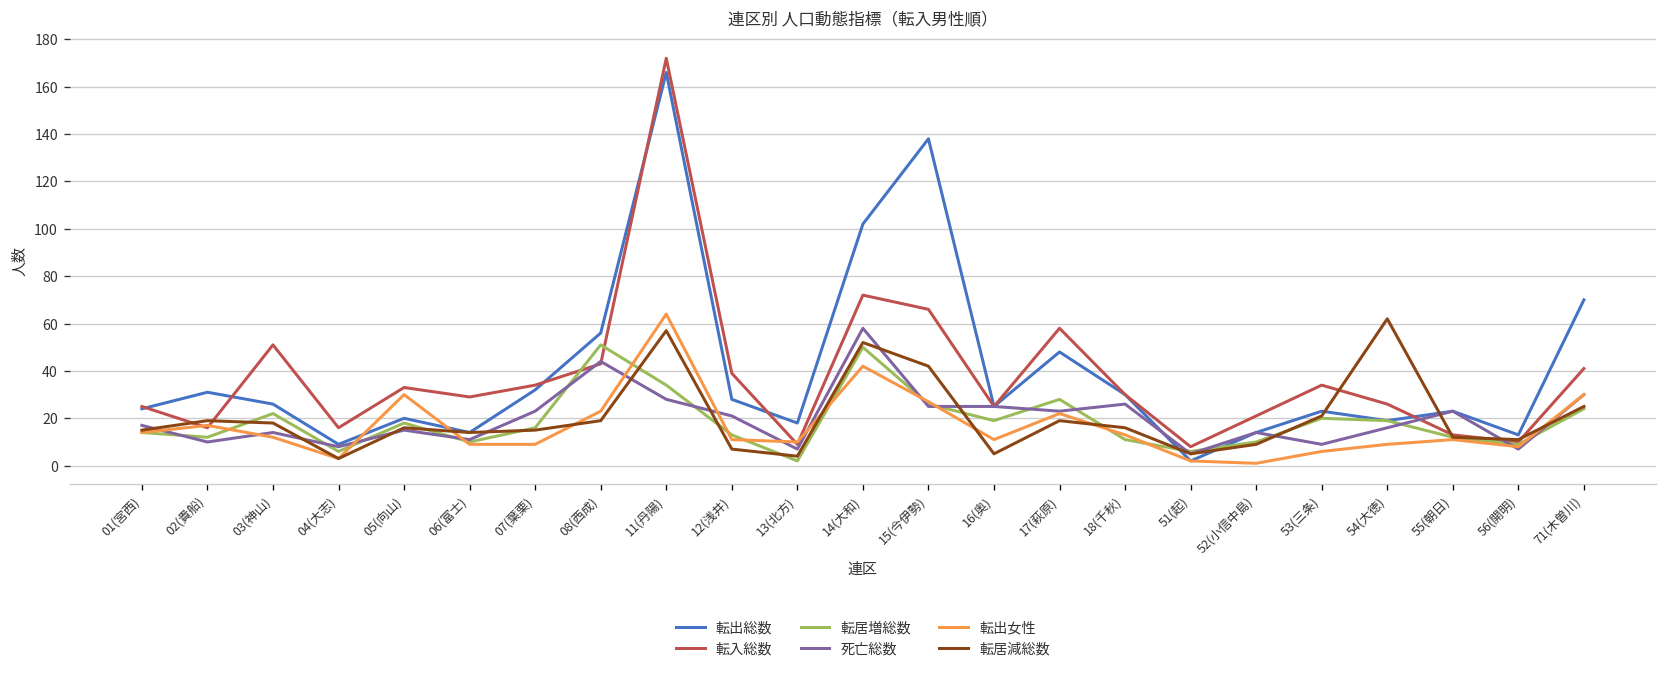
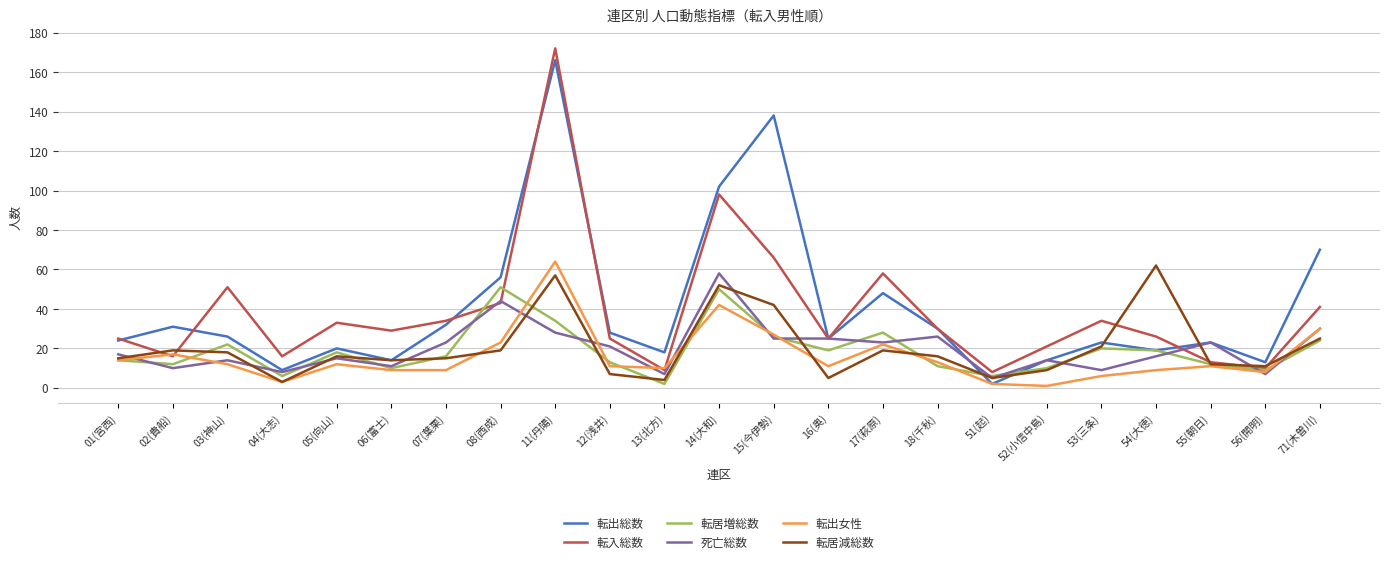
  {
    "転出総数": {
      "02(貴船)": 31,
      "03(神山)": 26,
      "05(向山)": 20,
      "07(葉栗)": 32,
      "08(西成)": 56,
      "11(丹陽)": 166,
      "12(浅井)": 28,
      "13(北方)": 18,
      "14(大和)": 102,
      "15(今伊勢)": 138,
      "17(萩原)": 48,
      "53(三条)": 23,
      "56(開明)": 13,
      "71(木曽川)": 70
    },
    "転入総数": {
      "03(神山)": 51,
      "04(大志)": 16,
      "05(向山)": 33,
      "06(富士)": 29,
      "07(葉栗)": 34,
      "11(丹陽)": 172,
-     "12(浅井)": 39,
-     "14(大和)": 72,
+     "12(浅井)": 25,
+     "14(大和)": 98,
      "15(今伊勢)": 66,
      "17(萩原)": 58,
      "51(起)": 8,
      "52(小信中島)": 21,
      "53(三条)": 34,
      "54(大徳)": 26,
      "71(木曽川)": 41
    },
    "転居増総数": {
      "02(貴船)": 12,
      "03(神山)": 22,
      "04(大志)": 6,
      "05(向山)": 18,
      "08(西成)": 51,
      "11(丹陽)": 34,
      "12(浅井)": 13,
      "13(北方)": 2,
      "14(大和)": 50,
      "16(奥)": 19,
      "17(萩原)": 28,
      "18(千秋)": 11
    },
    "死亡総数": {
      "01(宮西)": 17,
      "02(貴船)": 10,
      "03(神山)": 14,
      "07(葉栗)": 23,
      "11(丹陽)": 28,
      "12(浅井)": 21,
      "13(北方)": 7,
      "14(大和)": 58,
      "18(千秋)": 26,
      "53(三条)": 9,
      "54(大徳)": 16
    },
    "転出女性": {
      "03(神山)": 12,
-     "05(向山)": 30,
+     "05(向山)": 12,
      "07(葉栗)": 9,
      "08(西成)": 23,
      "11(丹陽)": 64,
      "12(浅井)": 11,
      "14(大和)": 42,
      "16(奥)": 11,
      "18(千秋)": 13,
      "52(小信中島)": 1,
      "53(三条)": 6,
      "54(大徳)": 9
    },
    "転居減総数": {
      "02(貴船)": 19,
      "03(神山)": 18,
      "08(西成)": 19,
      "11(丹陽)": 57,
      "12(浅井)": 7,
      "13(北方)": 4,
      "14(大和)": 52,
      "15(今伊勢)": 42,
      "16(奥)": 5,
      "17(萩原)": 19,
      "18(千秋)": 16,
      "54(大徳)": 62
    }
  }
